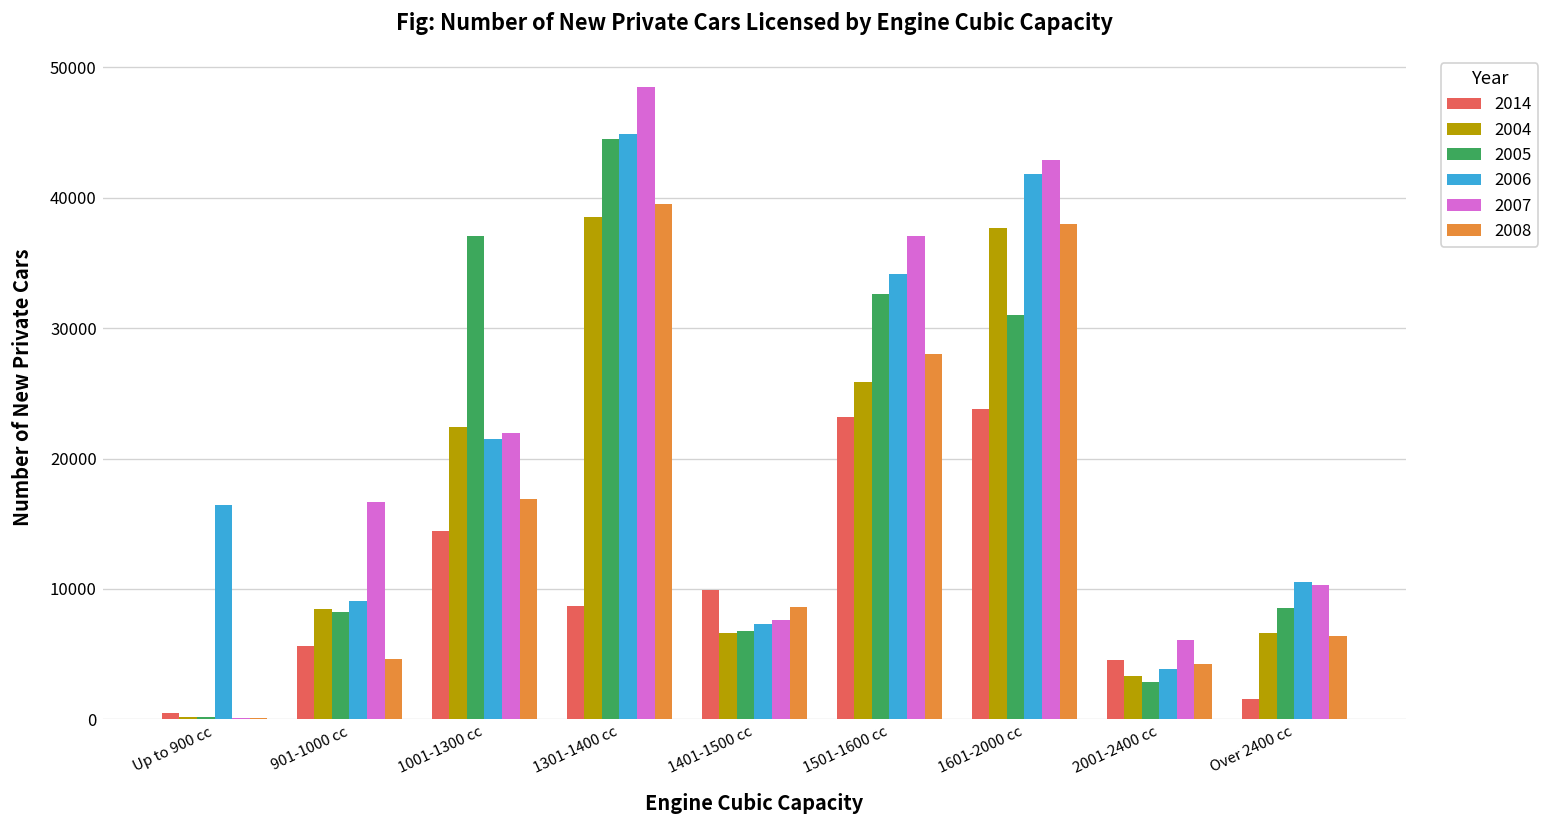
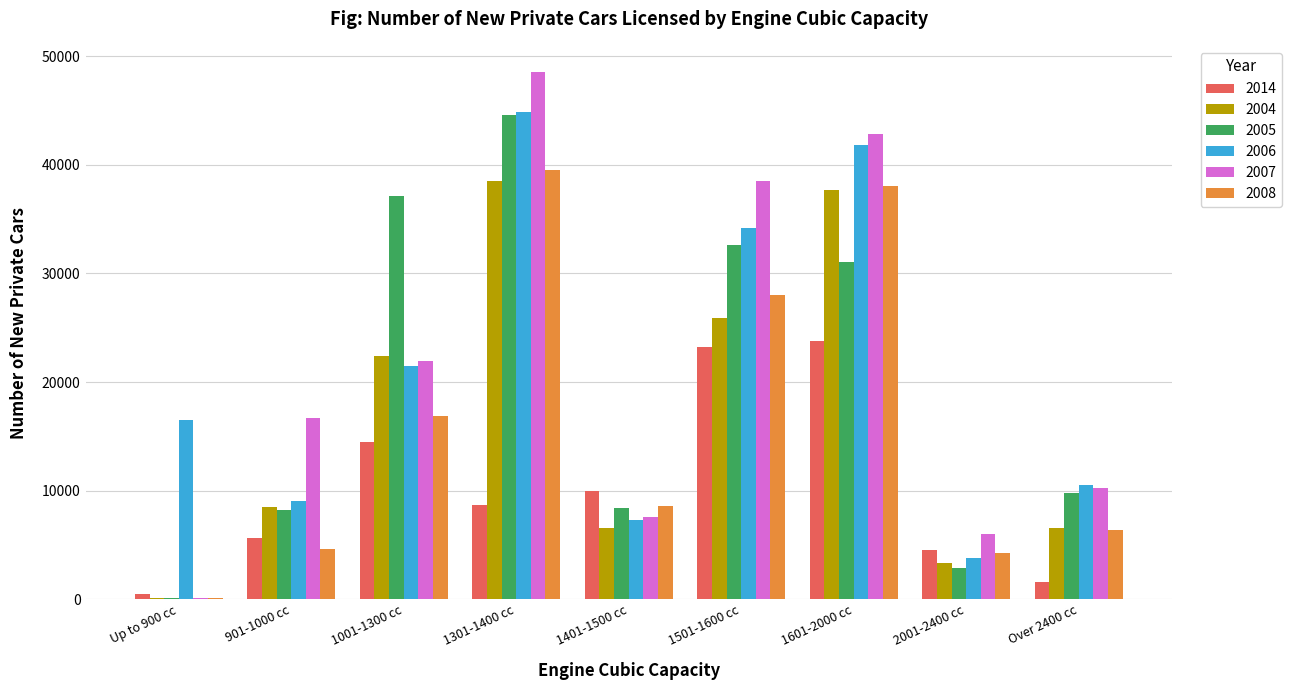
  {
    "2004": {
      "901-1000 cc": 8500,
      "1001-1300 cc": 22400,
      "1301-1400 cc": 38500,
      "1401-1500 cc": 6600,
      "1501-1600 cc": 25900,
      "1601-2000 cc": 37700,
      "2001-2400 cc": 3300,
      "Over 2400 cc": 6600
    },
    "2005": {
      "901-1000 cc": 8200,
      "1001-1300 cc": 37100,
      "1301-1400 cc": 44500,
-     "1401-1500 cc": 6700,
+     "1401-1500 cc": 8400,
      "1501-1600 cc": 32600,
      "1601-2000 cc": 31000,
      "2001-2400 cc": 2800,
-     "Over 2400 cc": 8500
+     "Over 2400 cc": 9800
    },
    "2006": {
      "Up to 900 cc": 16500,
      "901-1000 cc": 9100,
      "1001-1300 cc": 21500,
      "1301-1400 cc": 44900,
      "1401-1500 cc": 7300,
      "1501-1600 cc": 34200,
      "1601-2000 cc": 41900,
      "2001-2400 cc": 3800,
      "Over 2400 cc": 10500
    },
    "2007": {
      "901-1000 cc": 16700,
      "1001-1300 cc": 21900,
      "1301-1400 cc": 48500,
      "1401-1500 cc": 7600,
-     "1501-1600 cc": 37100,
+     "1501-1600 cc": 38500,
      "1601-2000 cc": 42900,
      "2001-2400 cc": 6100,
      "Over 2400 cc": 10300
    }
  }
